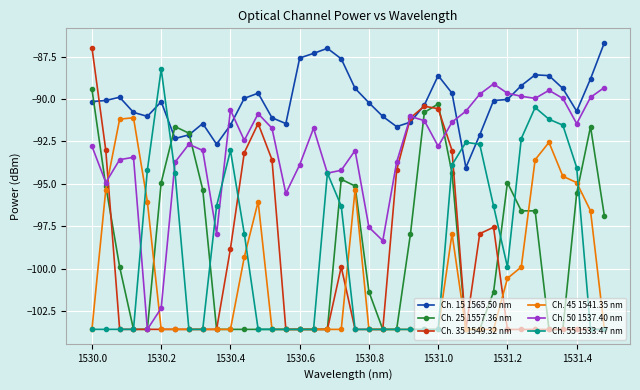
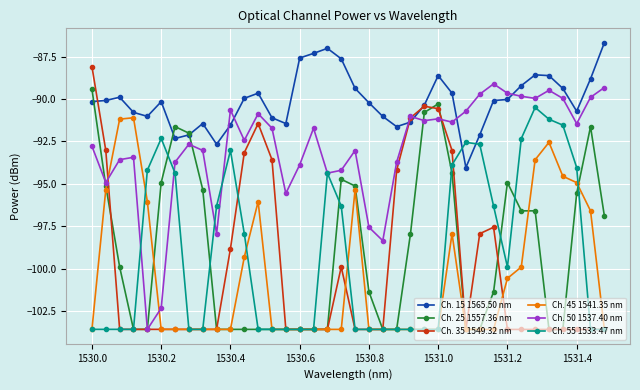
  {
    "Ch. 15 1565.50 nm": {
      "1530.0": -90.2,
      "1530.2": -90.2,
      "1530.4": -91.5,
      "1530.6": -87.6,
      "1530.8": -90.2,
      "1531.0": -88.6,
      "1531.2": -90.0,
      "1531.4": -90.7
    },
    "Ch. 25 1557.36 nm": {
      "1530.0": -89.4,
      "1530.2": -94.9,
      "1530.8": -101.4,
      "1531.0": -90.3,
      "1531.2": -94.9,
      "1531.4": -95.6
    },
    "Ch. 35 1549.32 nm": {
-     "1530.0": -87.0,
+     "1530.0": -88.1,
      "1530.4": -98.8,
      "1531.0": -90.6
    },
    "Ch. 45 1541.35 nm": {
      "1531.2": -100.6,
      "1531.4": -94.9
    },
    "Ch. 50 1537.40 nm": {
      "1530.0": -92.8,
      "1530.2": -102.3,
      "1530.4": -90.7,
      "1530.6": -93.9,
      "1530.8": -97.6,
-     "1531.0": -92.8,
+     "1531.0": -91.2,
      "1531.2": -89.7,
      "1531.4": -91.5
    },
    "Ch. 55 1533.47 nm": {
-     "1530.2": -88.2,
+     "1530.2": -92.3,
      "1530.4": -93.0,
      "1531.2": -99.9,
      "1531.4": -94.0
    }
  }
